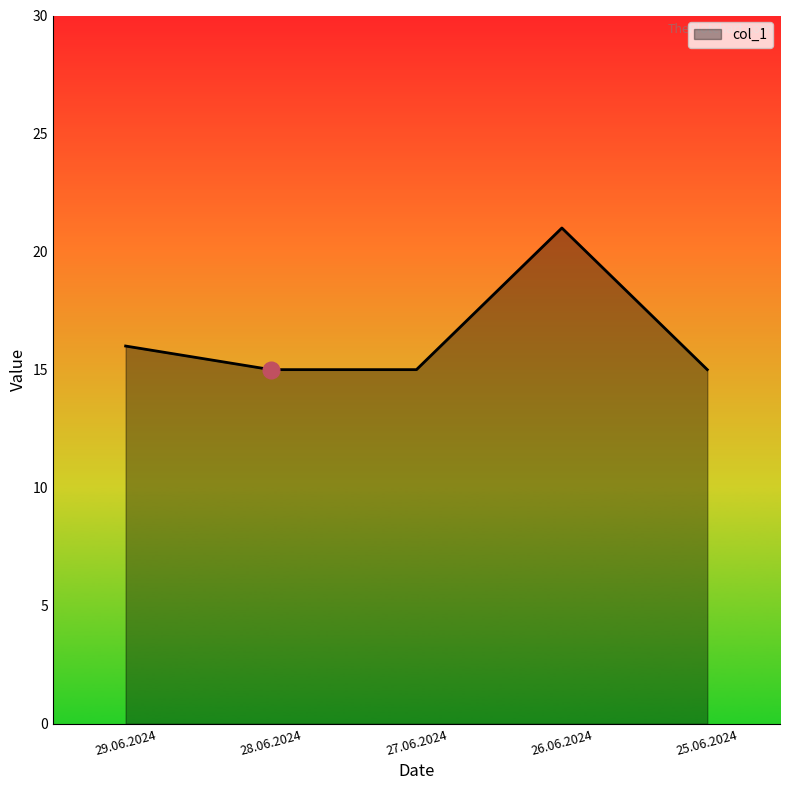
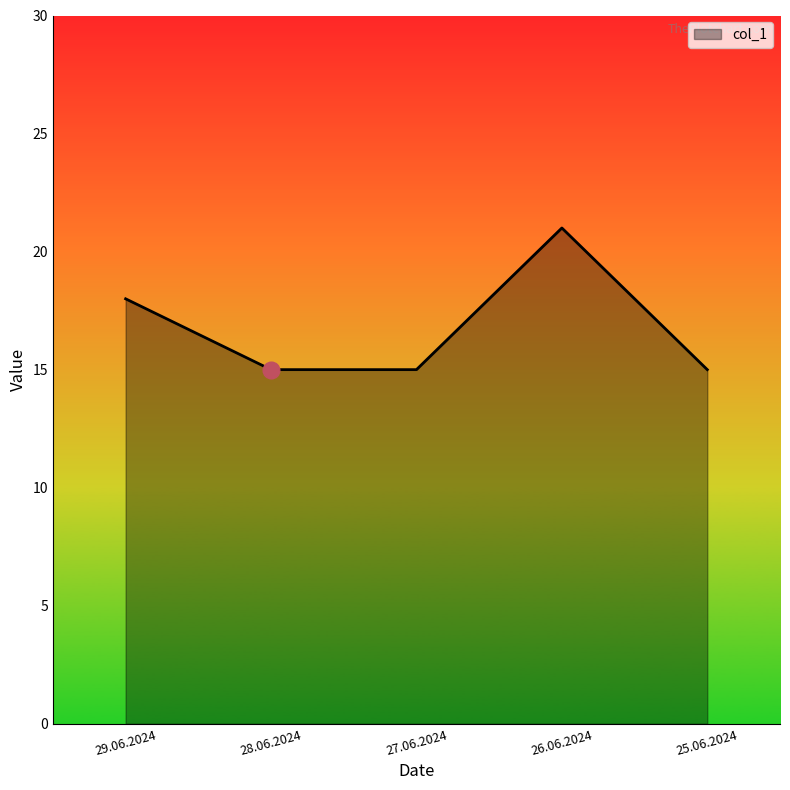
  {
    "col_1": {
-     "29.06.2024": 16,
+     "29.06.2024": 18,
      "27.06.2024": 15,
      "26.06.2024": 21,
      "25.06.2024": 15
    }
  }
